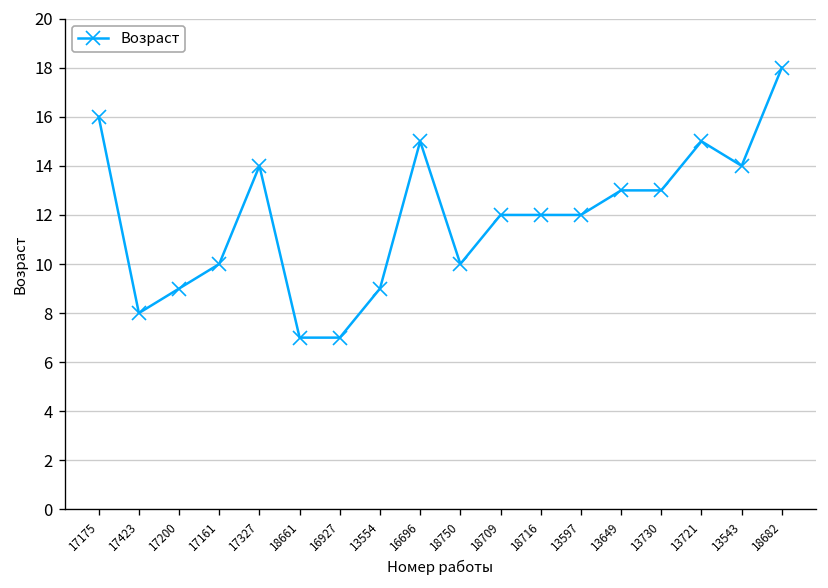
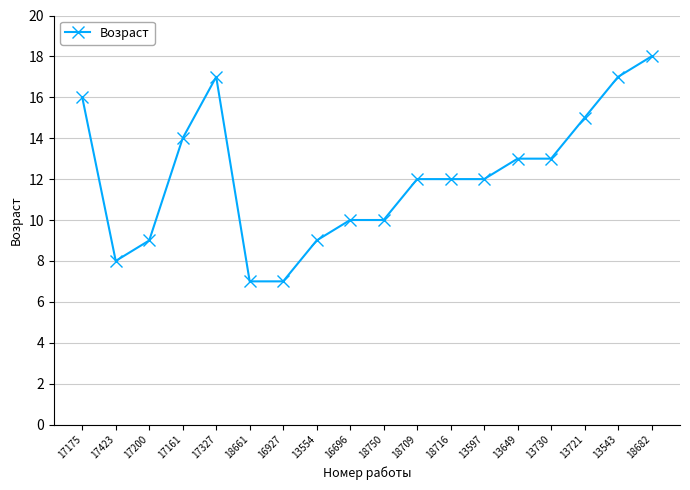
  {
    "17175": 16,
    "17423": 8,
    "17200": 9,
-   "17161": 10,
-   "17327": 14,
+   "17161": 14,
+   "17327": 17,
    "18661": 7,
    "16927": 7,
    "13554": 9,
-   "16696": 15,
+   "16696": 10,
    "18750": 10,
    "18709": 12,
    "18716": 12,
    "13597": 12,
    "13649": 13,
    "13730": 13,
    "13721": 15,
-   "13543": 14,
+   "13543": 17,
    "18682": 18
  }
